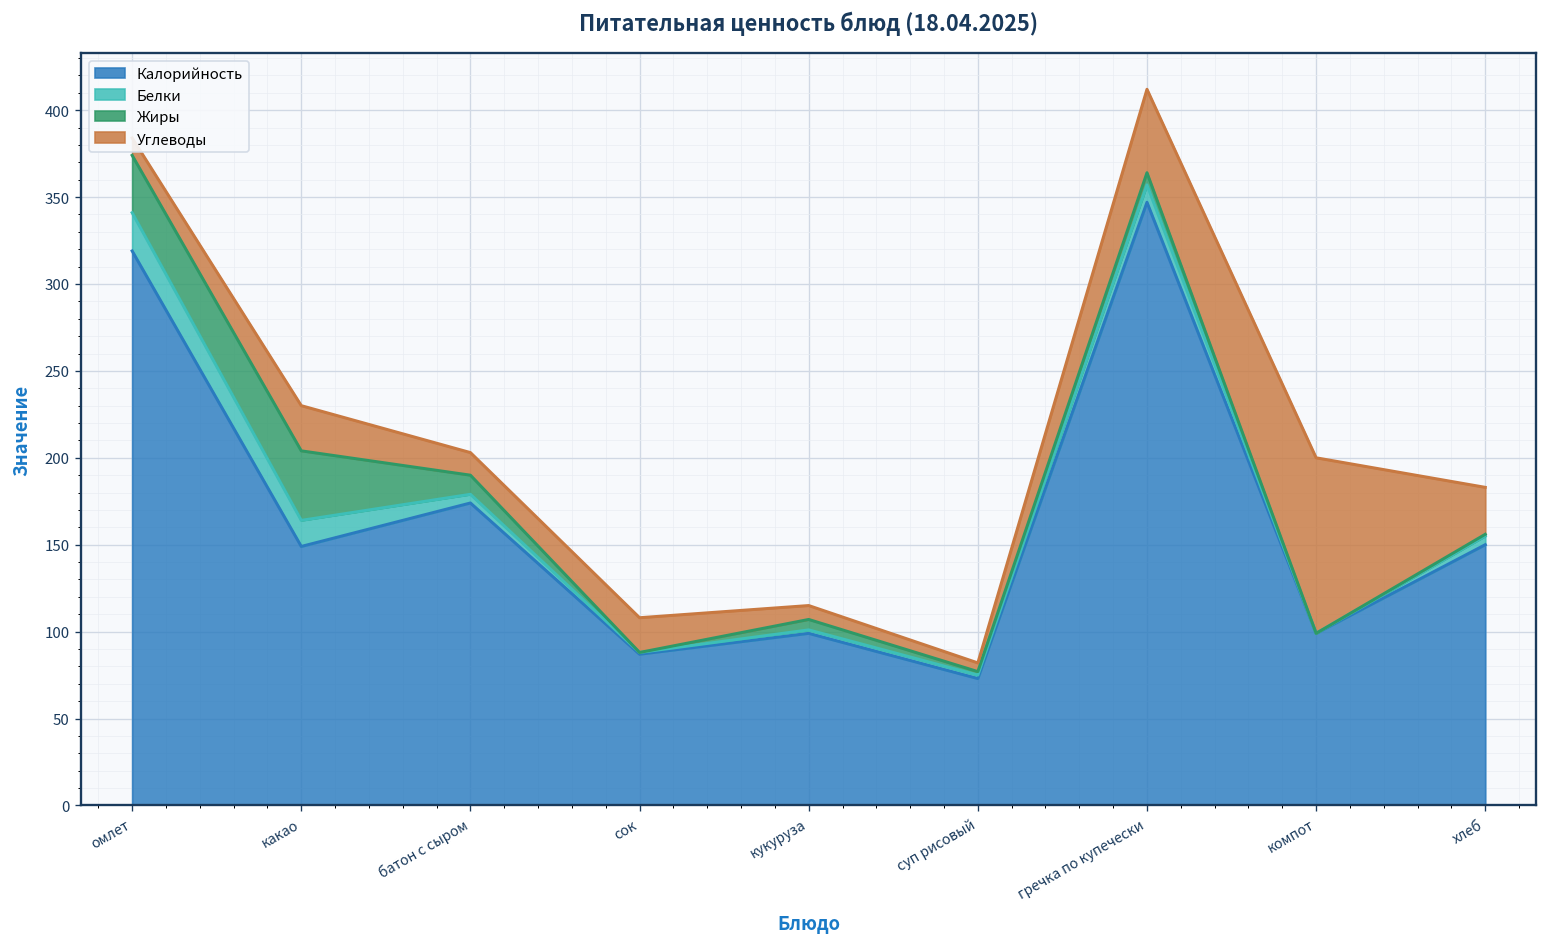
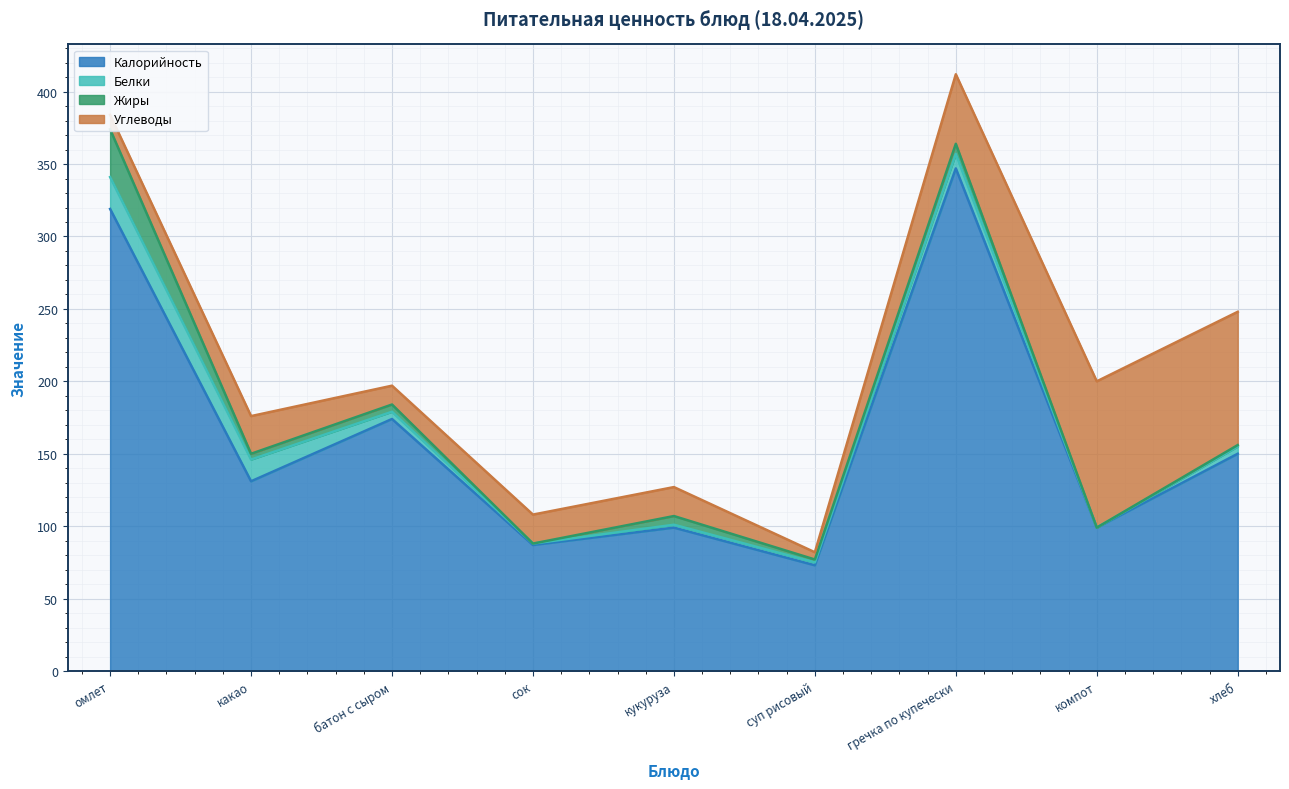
  {
    "Калорийность": {
      "омлет": 319,
-     "какао": 149,
+     "какао": 131,
      "батон с сыром": 174,
      "кукуруза": 99,
      "суп рисовый": 73,
      "гречка по купечески": 347,
      "хлеб": 150
    },
    "Белки": {
      "омлет": 22,
      "какао": 15,
      "батон с сыром": 5,
      "кукуруза": 2,
      "суп рисовый": 2,
      "гречка по купечески": 10
    },
    "Жиры": {
-     "какао": 40,
-     "батон с сыром": 11,
+     "какао": 4,
+     "батон с сыром": 5,
      "кукуруза": 6,
      "суп рисовый": 2,
      "гречка по купечески": 7
    },
    "Углеводы": {
      "какао": 26,
      "батон с сыром": 13,
      "сок": 20,
-     "кукуруза": 8,
+     "кукуруза": 20,
      "суп рисовый": 5,
      "гречка по купечески": 48,
      "компот": 101,
-     "хлеб": 27
+     "хлеб": 92
    }
  }
